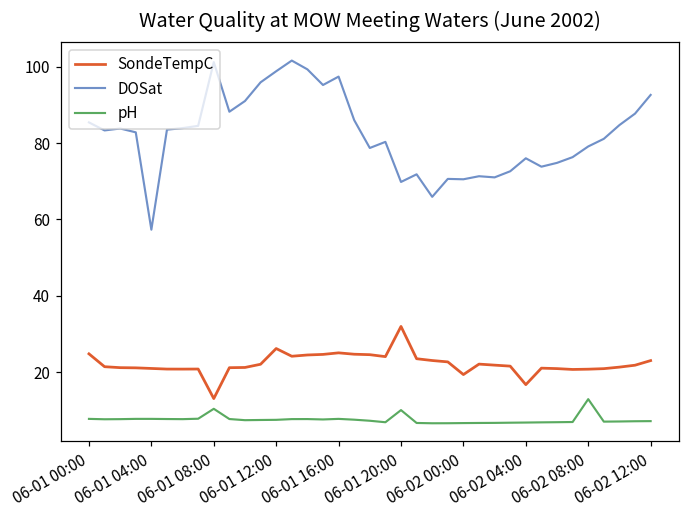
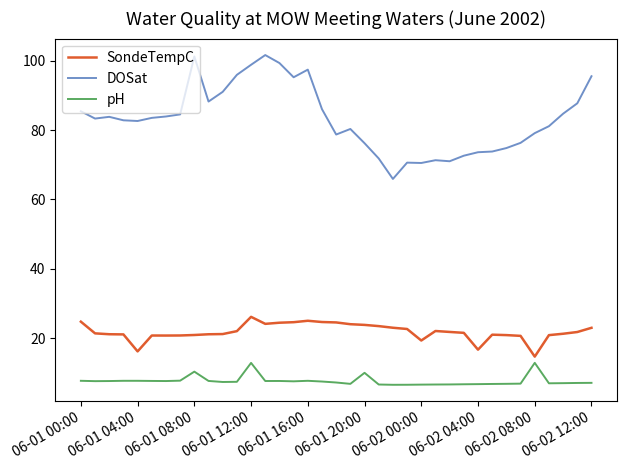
  {
    "SondeTempC": {
      "06-01 00:00": 25,
-     "06-01 04:00": 21,
-     "06-01 08:00": 13,
+     "06-01 04:00": 16,
+     "06-01 08:00": 21,
      "06-01 12:00": 26,
      "06-01 16:00": 25,
-     "06-01 20:00": 32,
+     "06-01 20:00": 24,
      "06-02 00:00": 19,
      "06-02 04:00": 17,
-     "06-02 08:00": 21,
+     "06-02 08:00": 15,
      "06-02 12:00": 23
    },
    "DOSat": {
-     "06-01 04:00": 57,
+     "06-01 04:00": 83,
      "06-01 12:00": 99,
      "06-01 16:00": 97,
-     "06-01 20:00": 70,
+     "06-01 20:00": 76,
      "06-02 00:00": 71,
-     "06-02 04:00": 76,
+     "06-02 04:00": 74,
      "06-02 08:00": 79,
-     "06-02 12:00": 93
+     "06-02 12:00": 96
    },
    "pH": {
      "06-01 00:00": 8,
      "06-01 04:00": 8,
      "06-01 08:00": 10,
-     "06-01 12:00": 7,
+     "06-01 12:00": 13,
      "06-01 16:00": 8,
      "06-01 20:00": 10,
      "06-02 00:00": 7,
      "06-02 04:00": 7,
      "06-02 08:00": 13,
      "06-02 12:00": 7
    }
  }
